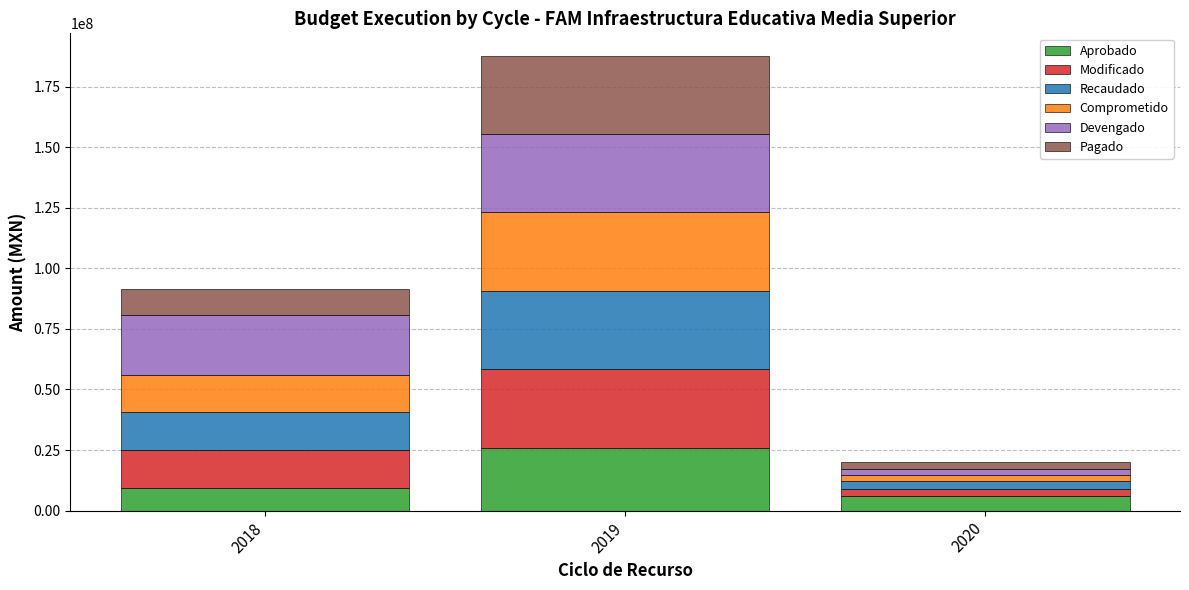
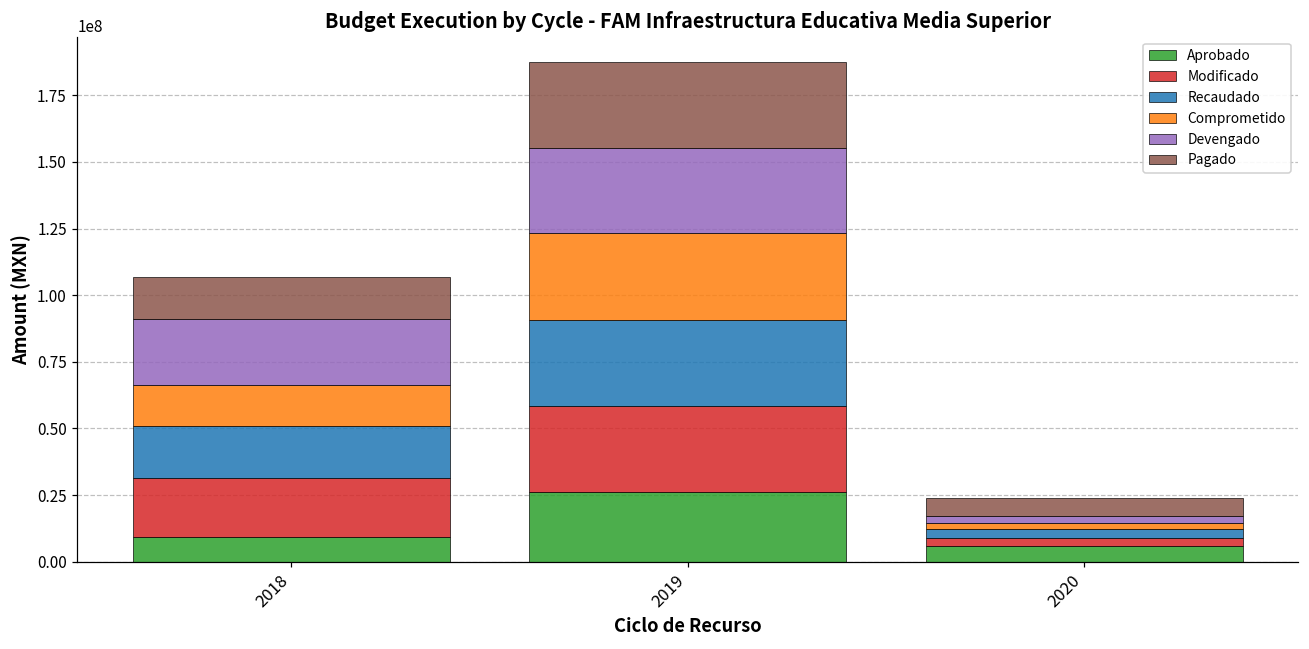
  {
    "Aprobado": {
      "2018": 9000000,
      "2019": 26000000,
      "2020": 6000000
    },
    "Modificado": {
-     "2018": 16000000,
+     "2018": 22000000,
      "2019": 32000000,
      "2020": 3000000
    },
    "Recaudado": {
-     "2018": 16000000,
+     "2018": 20000000,
      "2019": 32000000,
      "2020": 3000000
    },
    "Comprometido": {
      "2018": 16000000,
      "2019": 32000000,
      "2020": 2000000
    },
    "Devengado": {
      "2018": 25000000,
      "2019": 32000000,
      "2020": 3000000
    },
    "Pagado": {
-     "2018": 11000000,
+     "2018": 16000000,
      "2019": 32000000,
-     "2020": 3000000
+     "2020": 7000000
    }
  }
